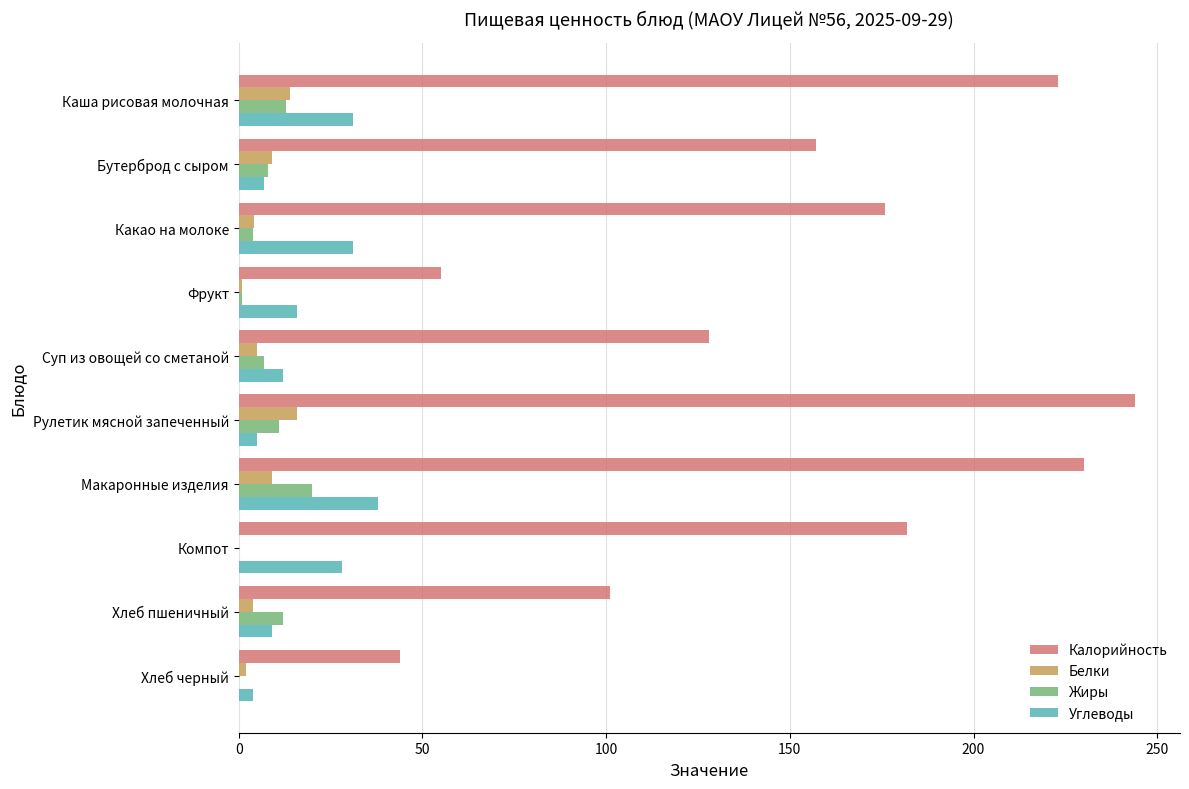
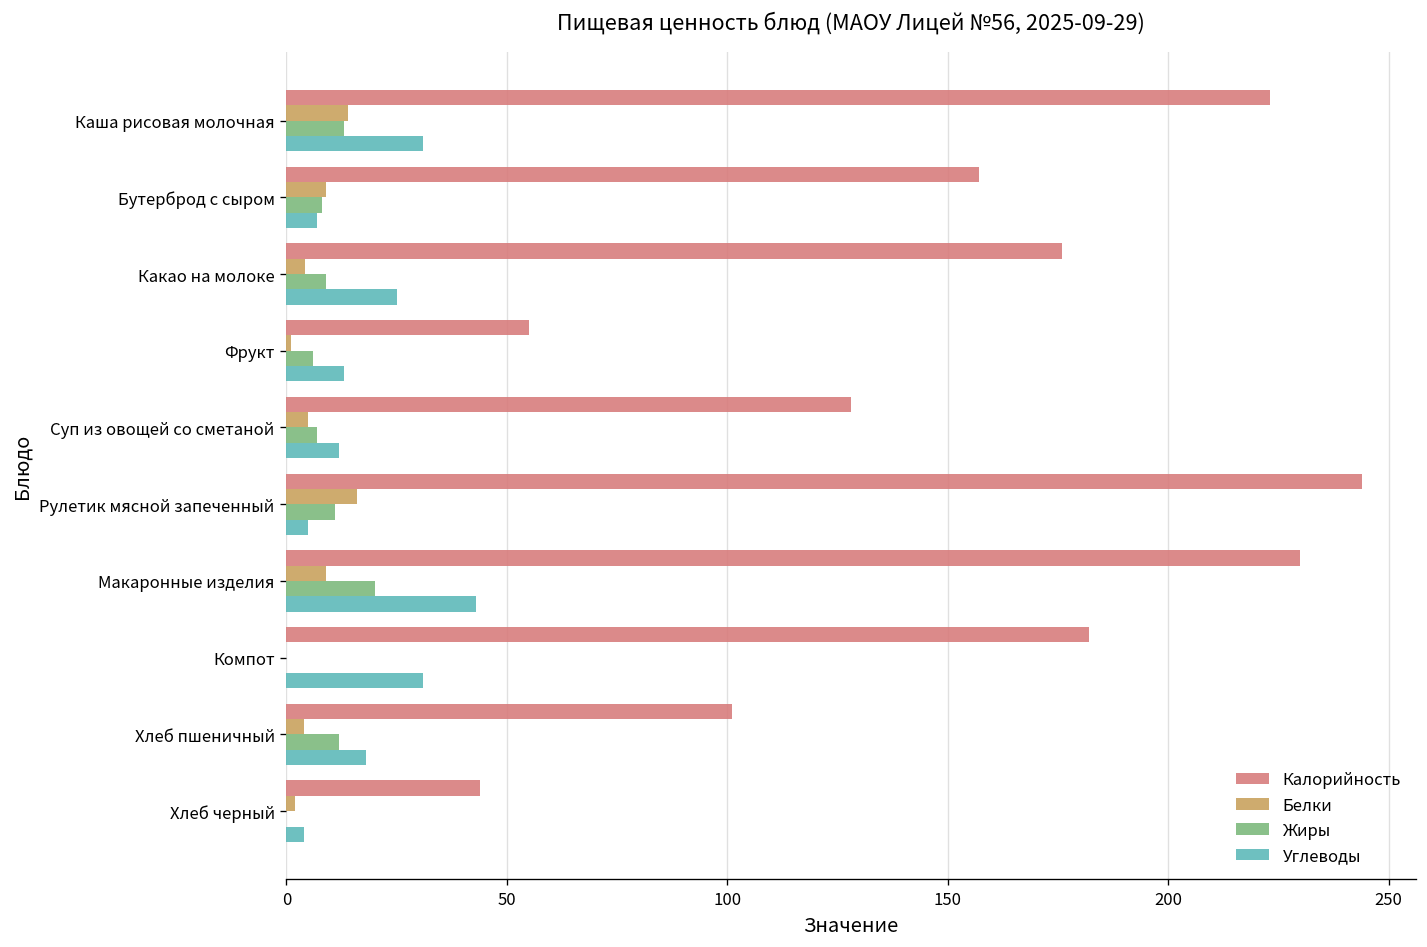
  {
    "Жиры": {
      "Каша рисовая молочная": 13,
      "Бутерброд с сыром": 8,
-     "Какао на молоке": 4,
-     "Фрукт": 1,
+     "Какао на молоке": 9,
+     "Фрукт": 6,
      "Суп из овощей со сметаной": 7,
      "Рулетик мясной запеченный": 11,
      "Макаронные изделия": 20,
      "Компот": 0,
      "Хлеб пшеничный": 12,
      "Хлеб черный": 0
    },
    "Углеводы": {
      "Каша рисовая молочная": 31,
      "Бутерброд с сыром": 7,
-     "Какао на молоке": 31,
-     "Фрукт": 16,
+     "Какао на молоке": 25,
+     "Фрукт": 13,
      "Суп из овощей со сметаной": 12,
      "Рулетик мясной запеченный": 5,
-     "Макаронные изделия": 38,
-     "Компот": 28,
-     "Хлеб пшеничный": 9,
+     "Макаронные изделия": 43,
+     "Компот": 31,
+     "Хлеб пшеничный": 18,
      "Хлеб черный": 4
    }
  }
